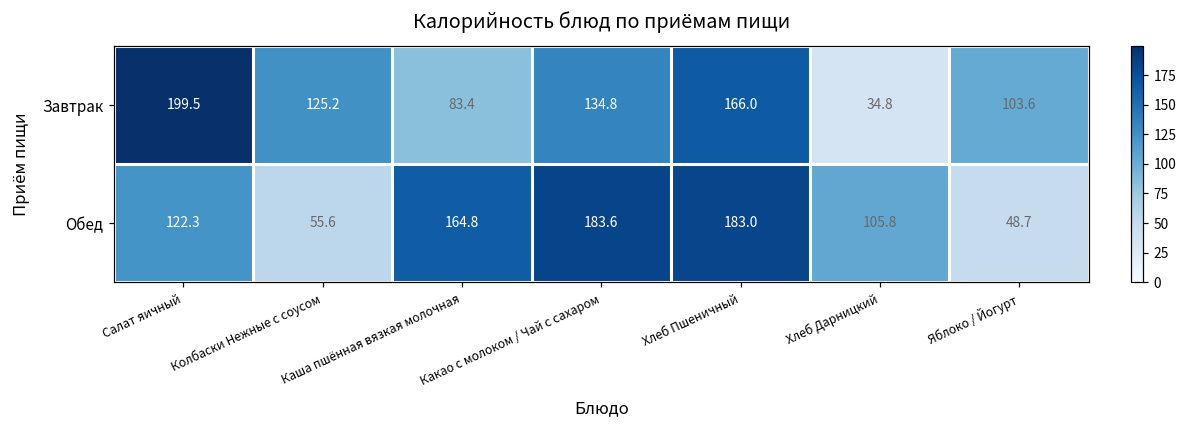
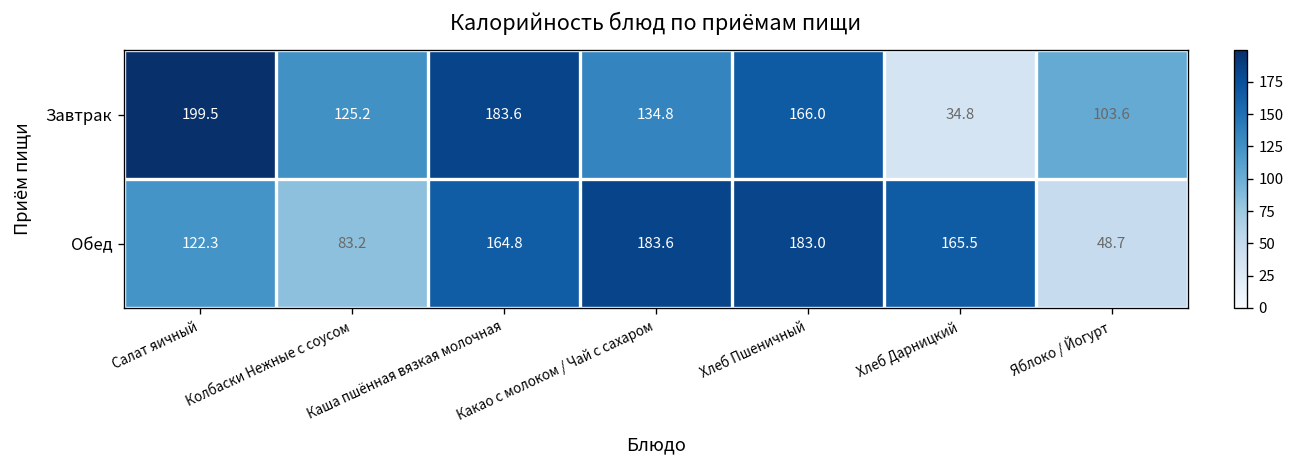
  {
    "Завтрак": {
      "Салат яичный": 199.5,
      "Колбаски Нежные с соусом": 125.2,
-     "Каша пшённая вязкая молочная": 83.4,
+     "Каша пшённая вязкая молочная": 183.6,
      "Какао с молоком / Чай с сахаром": 134.8,
      "Хлеб Пшеничный": 166.0,
      "Хлеб Дарницкий": 34.8,
      "Яблоко / Йогурт": 103.6
    },
    "Обед": {
      "Салат яичный": 122.3,
-     "Колбаски Нежные с соусом": 55.6,
+     "Колбаски Нежные с соусом": 83.2,
      "Каша пшённая вязкая молочная": 164.8,
      "Какао с молоком / Чай с сахаром": 183.6,
      "Хлеб Пшеничный": 183.0,
-     "Хлеб Дарницкий": 105.8,
+     "Хлеб Дарницкий": 165.5,
      "Яблоко / Йогурт": 48.7
    }
  }
